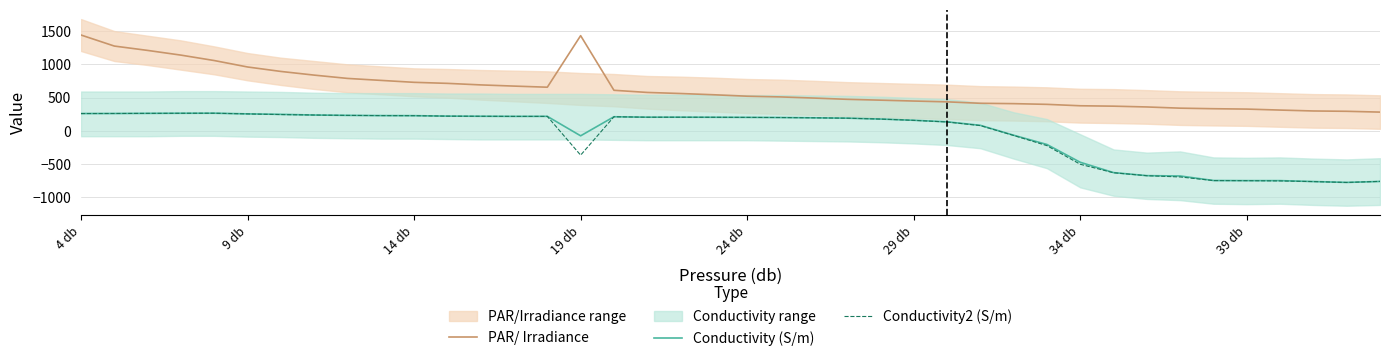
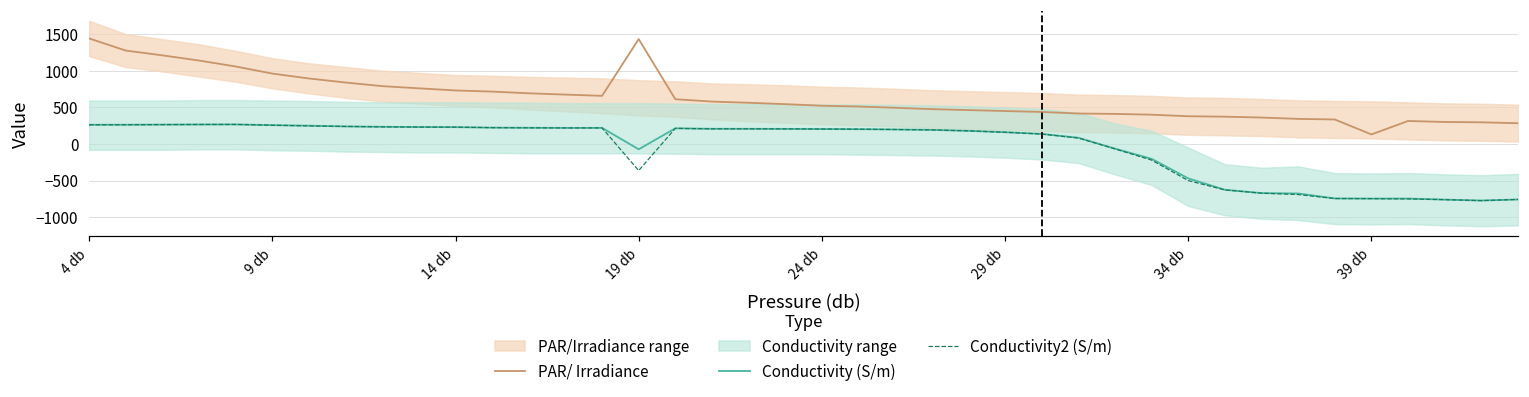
  {
    "PAR/ Irradiance": {
      "4 db": 1400,
      "9 db": 1000,
      "14 db": 700,
      "19 db": 1400,
      "29 db": 400,
      "34 db": 400,
-     "39 db": 300
+     "39 db": 100
    },
    "Conductivity (S/m)": {
      "19 db": -100
    },
    "Conductivity2 (S/m)": {
      "19 db": -400
    }
  }
